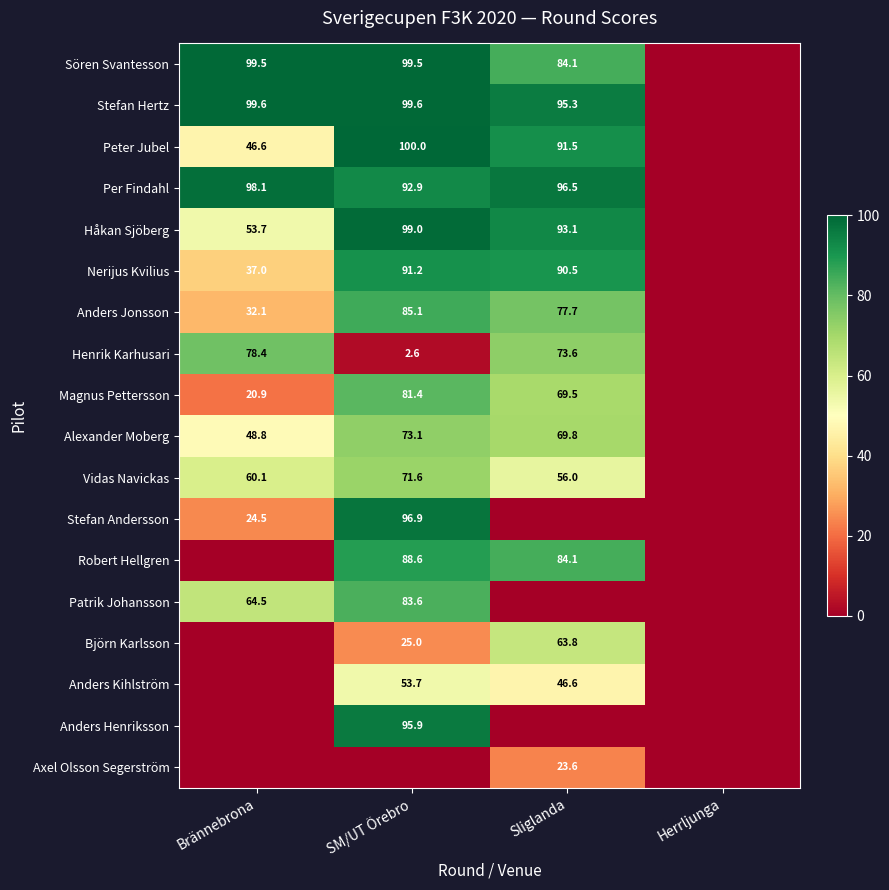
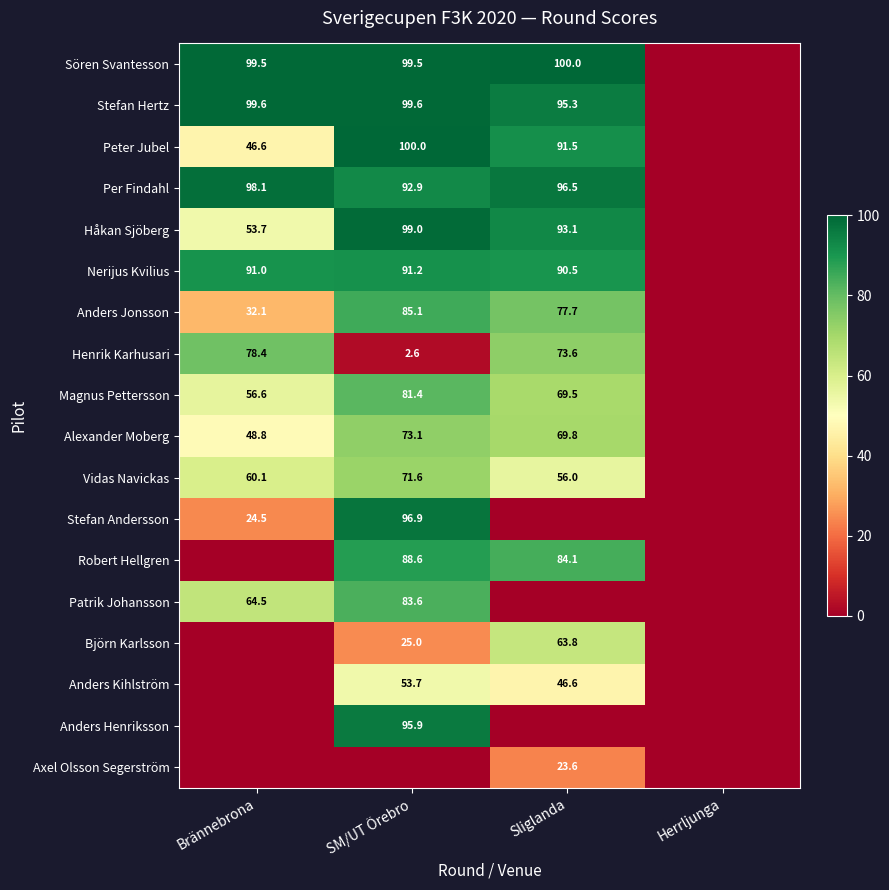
  {
    "Sören Svantesson": {
      "Brännebrona": 99.5,
      "SM/UT Örebro": 99.5,
-     "Sliglanda": 84.1
+     "Sliglanda": 100.0
    },
    "Stefan Hertz": {
      "Brännebrona": 99.6,
      "SM/UT Örebro": 99.6,
      "Sliglanda": 95.3
    },
    "Peter Jubel": {
      "Brännebrona": 46.6,
      "SM/UT Örebro": 100.0,
      "Sliglanda": 91.5
    },
    "Per Findahl": {
      "Brännebrona": 98.1,
      "SM/UT Örebro": 92.9,
      "Sliglanda": 96.5
    },
    "Håkan Sjöberg": {
      "Brännebrona": 53.7,
      "SM/UT Örebro": 99.0,
      "Sliglanda": 93.1
    },
    "Nerijus Kvilius": {
-     "Brännebrona": 37.0,
+     "Brännebrona": 91.0,
      "SM/UT Örebro": 91.2,
      "Sliglanda": 90.5
    },
    "Anders Jonsson": {
      "Brännebrona": 32.1,
      "SM/UT Örebro": 85.1,
      "Sliglanda": 77.7
    },
    "Henrik Karhusari": {
      "Brännebrona": 78.4,
      "SM/UT Örebro": 2.6,
      "Sliglanda": 73.6
    },
    "Magnus Pettersson": {
-     "Brännebrona": 20.9,
+     "Brännebrona": 56.6,
      "SM/UT Örebro": 81.4,
      "Sliglanda": 69.5
    },
    "Alexander Moberg": {
      "Brännebrona": 48.8,
      "SM/UT Örebro": 73.1,
      "Sliglanda": 69.8
    },
    "Vidas Navickas": {
      "Brännebrona": 60.1,
      "SM/UT Örebro": 71.6,
      "Sliglanda": 56.0
    },
    "Stefan Andersson": {
      "Brännebrona": 24.5,
      "SM/UT Örebro": 96.9
    },
    "Robert Hellgren": {
      "SM/UT Örebro": 88.6,
      "Sliglanda": 84.1
    },
    "Patrik Johansson": {
      "Brännebrona": 64.5,
      "SM/UT Örebro": 83.6
    },
    "Björn Karlsson": {
      "SM/UT Örebro": 25.0,
      "Sliglanda": 63.8
    },
    "Anders Kihlström": {
      "SM/UT Örebro": 53.7,
      "Sliglanda": 46.6
    },
    "Anders Henriksson": {
      "SM/UT Örebro": 95.9
    },
    "Axel Olsson Segerström": {
      "Sliglanda": 23.6
    }
  }
